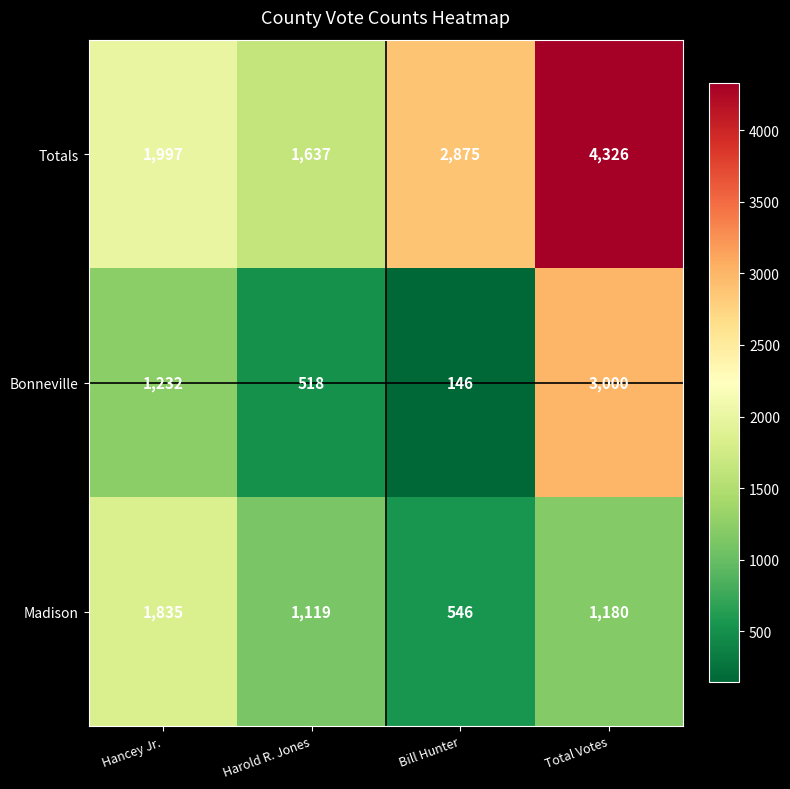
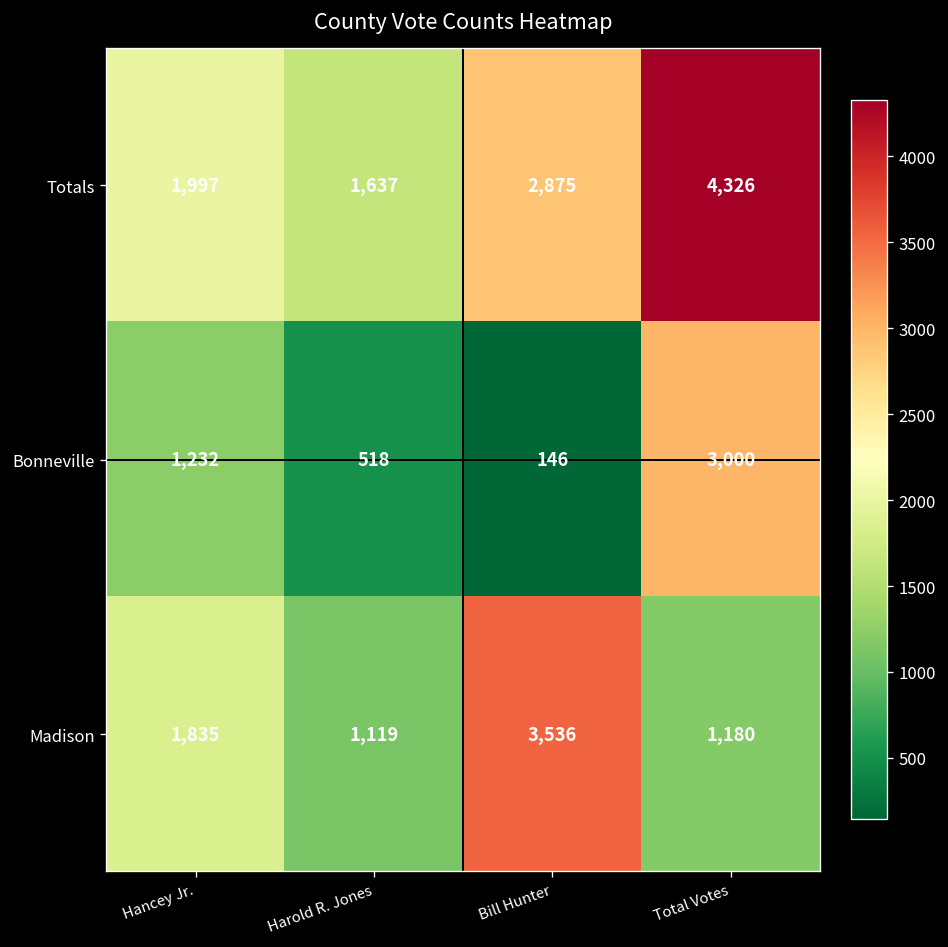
  {
    "Totals": {
      "Hancey Jr.": "1,997",
      "Harold R. Jones": "1,637",
      "Bill Hunter": "2,875",
      "Total Votes": "4,326"
    },
    "Bonneville": {
      "Hancey Jr.": "1,232",
      "Harold R. Jones": "518",
      "Bill Hunter": "146",
      "Total Votes": "3,000"
    },
    "Madison": {
      "Hancey Jr.": "1,835",
      "Harold R. Jones": "1,119",
-     "Bill Hunter": "546",
+     "Bill Hunter": "3,536",
      "Total Votes": "1,180"
    }
  }
